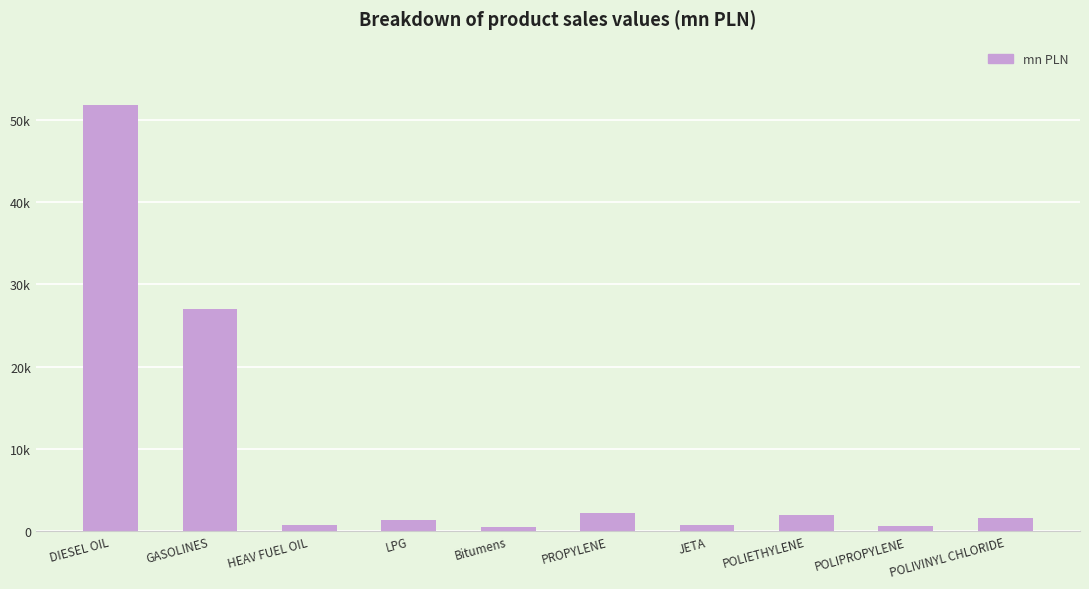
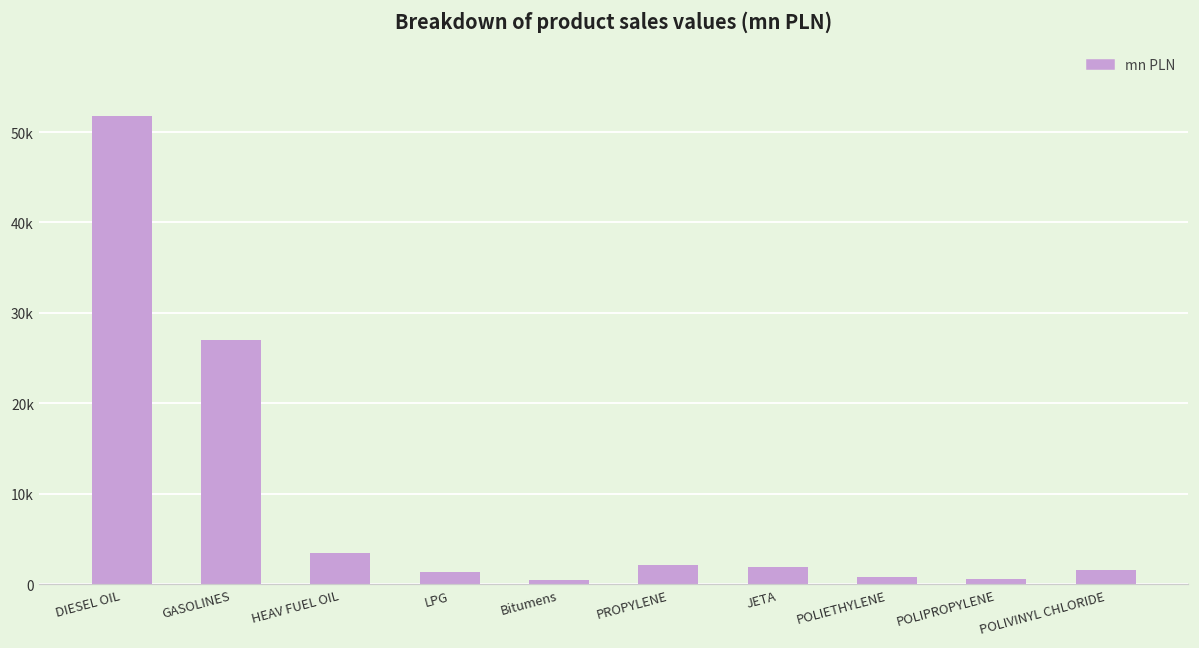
  {
    "DIESEL OIL": 52000,
    "GASOLINES": 27000,
-   "HEAV FUEL OIL": 1000,
+   "HEAV FUEL OIL": 3000,
    "LPG": 1000,
    "Bitumens": 0,
    "PROPYLENE": 2000,
-   "JETA": 1000,
-   "POLIETHYLENE": 2000,
+   "JETA": 2000,
+   "POLIETHYLENE": 1000,
    "POLIPROPYLENE": 1000,
    "POLIVINYL CHLORIDE": 2000
  }
